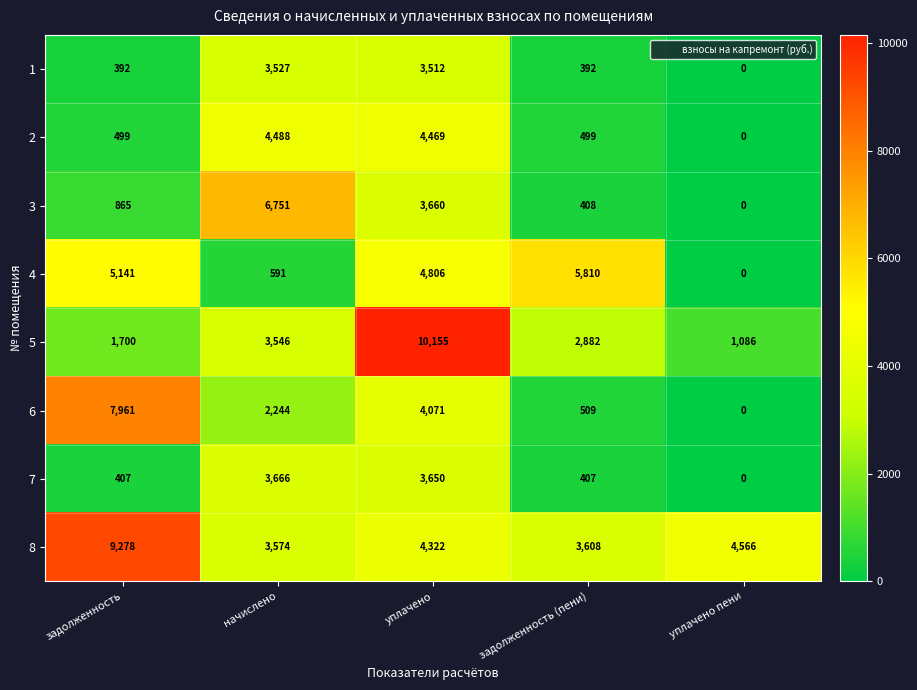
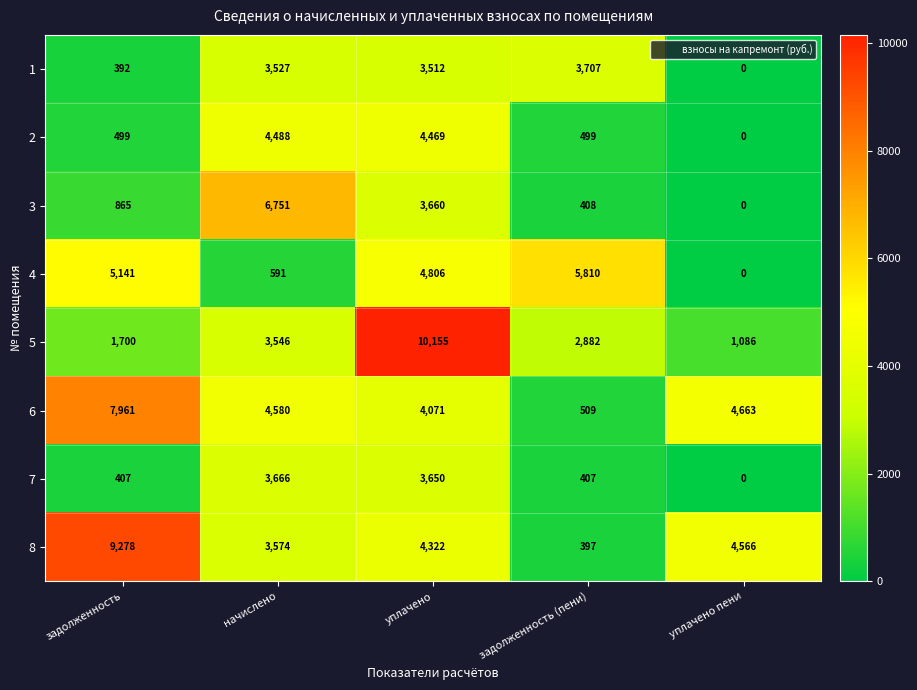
  {
    "1": {
      "задолженность": "392",
      "начислено": "3,527",
      "уплачено": "3,512",
-     "задолженность (пени)": "392",
+     "задолженность (пени)": "3,707",
      "уплачено пени": "0"
    },
    "2": {
      "задолженность": "499",
      "начислено": "4,488",
      "уплачено": "4,469",
      "задолженность (пени)": "499",
      "уплачено пени": "0"
    },
    "3": {
      "задолженность": "865",
      "начислено": "6,751",
      "уплачено": "3,660",
      "задолженность (пени)": "408",
      "уплачено пени": "0"
    },
    "4": {
      "задолженность": "5,141",
      "начислено": "591",
      "уплачено": "4,806",
      "задолженность (пени)": "5,810",
      "уплачено пени": "0"
    },
    "5": {
      "задолженность": "1,700",
      "начислено": "3,546",
      "уплачено": "10,155",
      "задолженность (пени)": "2,882",
      "уплачено пени": "1,086"
    },
    "6": {
      "задолженность": "7,961",
-     "начислено": "2,244",
+     "начислено": "4,580",
      "уплачено": "4,071",
      "задолженность (пени)": "509",
-     "уплачено пени": "0"
+     "уплачено пени": "4,663"
    },
    "7": {
      "задолженность": "407",
      "начислено": "3,666",
      "уплачено": "3,650",
      "задолженность (пени)": "407",
      "уплачено пени": "0"
    },
    "8": {
      "задолженность": "9,278",
      "начислено": "3,574",
      "уплачено": "4,322",
-     "задолженность (пени)": "3,608",
+     "задолженность (пени)": "397",
      "уплачено пени": "4,566"
    }
  }
